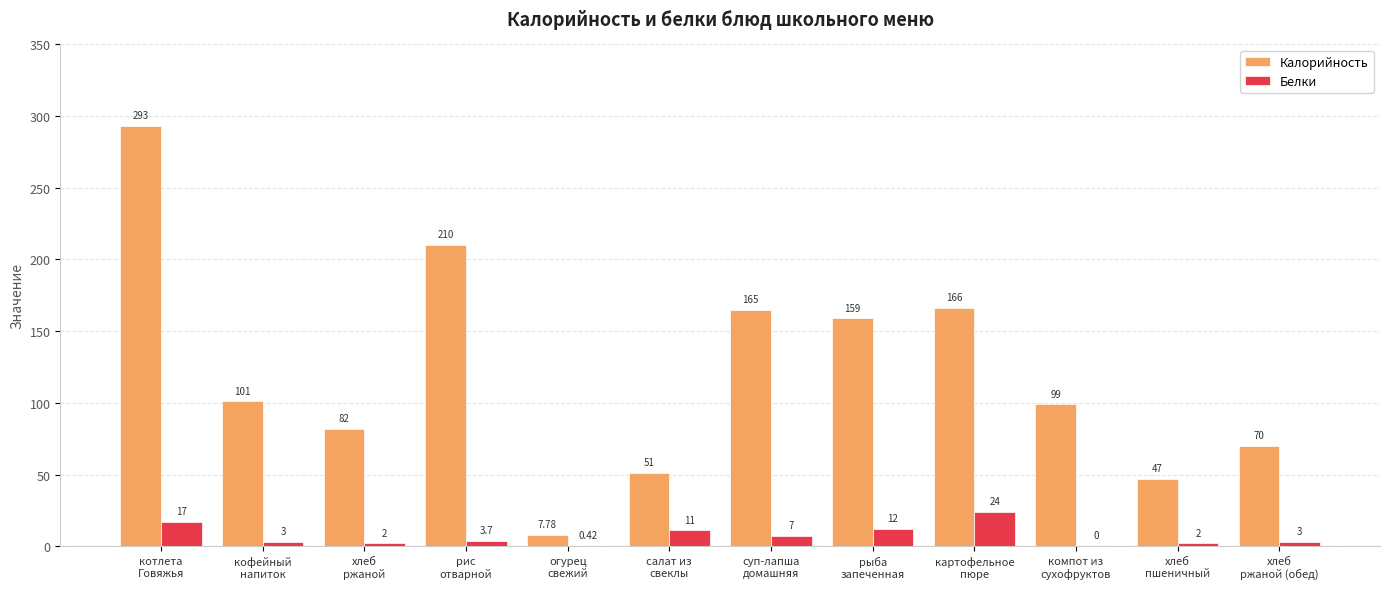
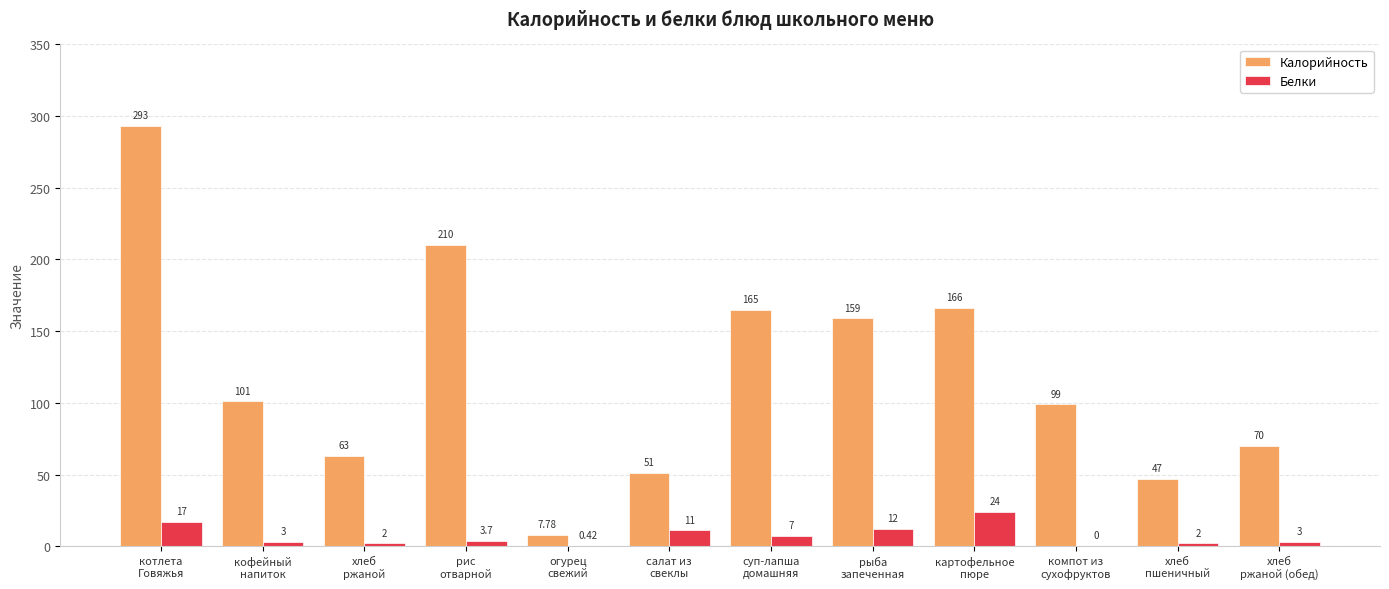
  {
    "Калорийность": {
      "котлета Говяжья": 293,
      "кофейный напиток": 101,
-     "хлеб ржаной": 82,
+     "хлеб ржаной": 63,
      "рис отварной": 210,
      "огурец свежий": 7.78,
      "салат из свеклы": 51,
      "суп-лапша домашняя": 165,
      "рыба запеченная": 159,
      "картофельное пюре": 166,
      "компот из сухофруктов": 99,
      "хлеб пшеничный": 47,
      "хлеб ржаной (обед)": 70
    },
    "Белки": {
      "котлета Говяжья": 17,
      "кофейный напиток": 3,
      "хлеб ржаной": 2,
      "рис отварной": 3.7,
      "огурец свежий": 0.42,
      "салат из свеклы": 11,
      "суп-лапша домашняя": 7,
      "рыба запеченная": 12,
      "картофельное пюре": 24,
      "компот из сухофруктов": 0,
      "хлеб пшеничный": 2,
      "хлеб ржаной (обед)": 3
    }
  }
